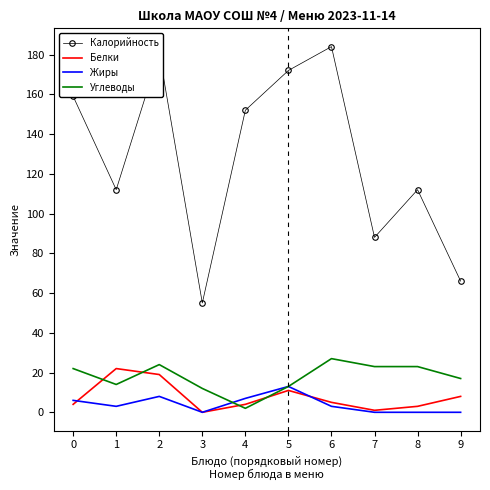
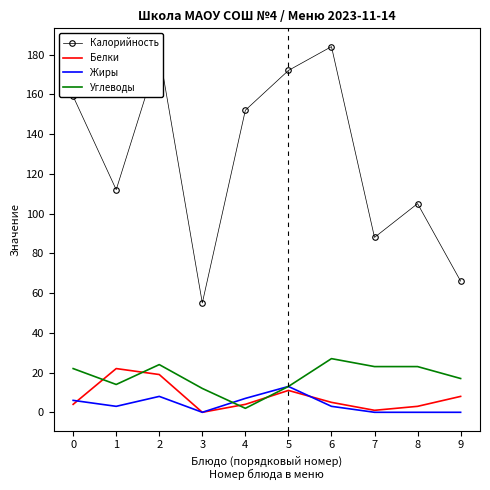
  {
    "Калорийность": {
      "1": 112,
      "3": 55,
      "4": 152,
      "5": 172,
      "6": 184,
      "7": 88,
-     "8": 112,
+     "8": 105,
      "9": 66
    },
    "Белки": {
      "0": 4,
      "1": 22,
      "2": 19,
      "4": 4,
      "5": 11,
      "6": 5,
      "8": 3,
      "9": 8
    },
    "Жиры": {
      "0": 6,
      "1": 3,
      "2": 8,
      "4": 7,
      "6": 3,
      "8": 0,
      "9": 0
    },
    "Углеводы": {
      "0": 22,
      "1": 14,
      "2": 24,
      "3": 12,
      "4": 2,
      "6": 27,
      "7": 23,
      "8": 23,
      "9": 17
    }
  }
